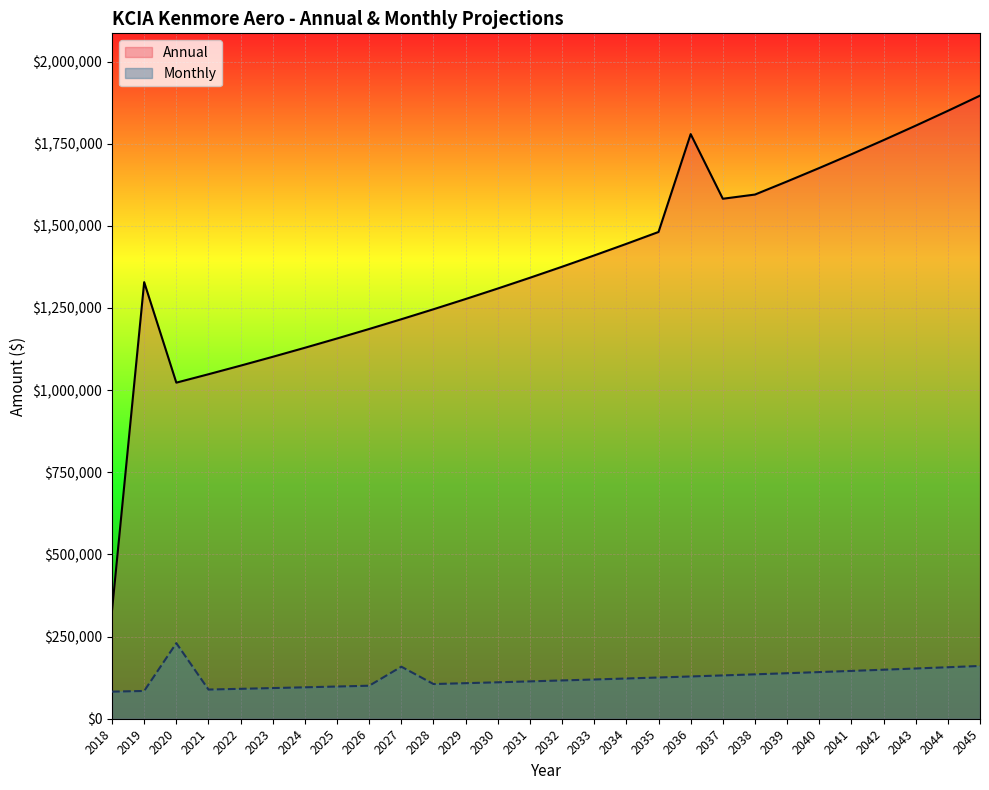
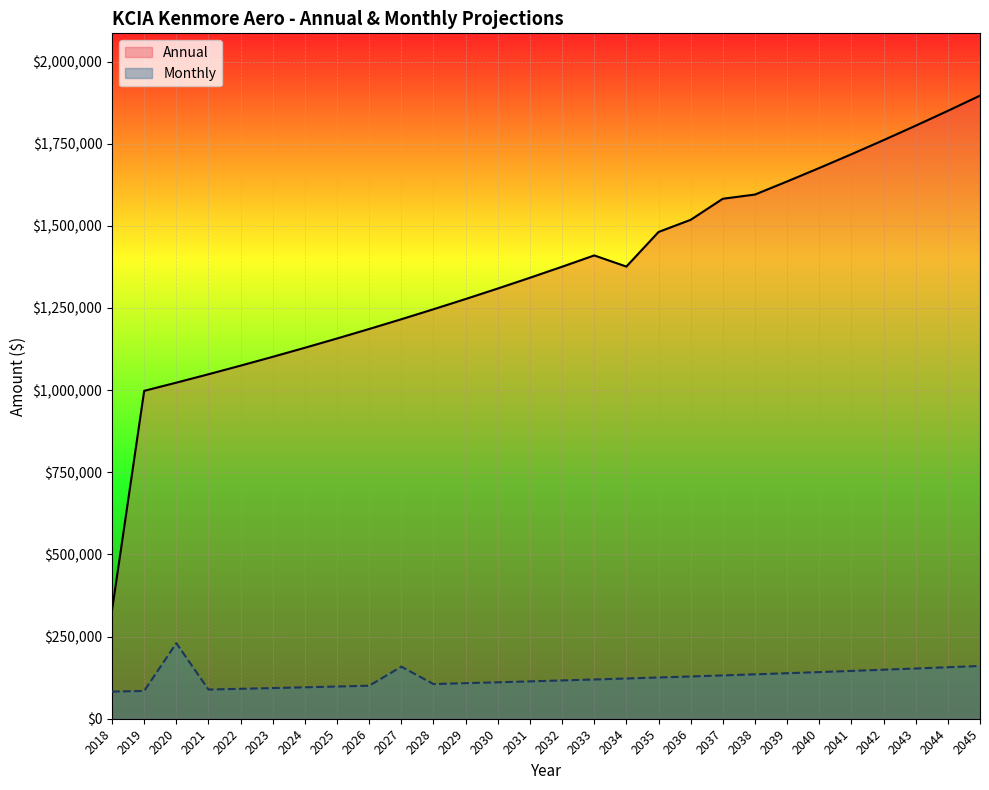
  {
    "Annual": {
      "2018": "$330,000",
-     "2019": "$1,330,000",
+     "2019": "$1,000,000",
      "2020": "$1,020,000",
      "2021": "$1,050,000",
      "2022": "$1,070,000",
      "2023": "$1,100,000",
      "2024": "$1,130,000",
      "2025": "$1,160,000",
      "2026": "$1,190,000",
      "2027": "$1,220,000",
      "2028": "$1,250,000",
      "2029": "$1,280,000",
      "2030": "$1,310,000",
      "2031": "$1,340,000",
      "2032": "$1,380,000",
      "2033": "$1,410,000",
-     "2034": "$1,450,000",
+     "2034": "$1,380,000",
      "2035": "$1,480,000",
-     "2036": "$1,780,000",
+     "2036": "$1,520,000",
      "2037": "$1,580,000",
      "2038": "$1,600,000",
      "2039": "$1,640,000",
      "2040": "$1,680,000",
      "2041": "$1,720,000",
      "2042": "$1,760,000",
      "2043": "$1,800,000",
      "2044": "$1,850,000",
      "2045": "$1,900,000"
    },
    "Monthly": {
      "2018": "$80,000",
      "2019": "$80,000",
      "2020": "$230,000",
      "2021": "$90,000",
      "2022": "$90,000",
      "2023": "$90,000",
      "2024": "$100,000",
      "2025": "$100,000",
      "2026": "$100,000",
      "2027": "$160,000",
      "2028": "$110,000",
      "2029": "$110,000",
      "2030": "$110,000",
      "2031": "$110,000",
      "2032": "$120,000",
      "2033": "$120,000",
      "2034": "$120,000",
      "2035": "$130,000",
      "2036": "$130,000",
      "2037": "$130,000",
      "2038": "$140,000",
      "2039": "$140,000",
      "2040": "$140,000",
      "2041": "$150,000",
      "2042": "$150,000",
      "2043": "$150,000",
      "2044": "$160,000",
      "2045": "$160,000"
    }
  }
